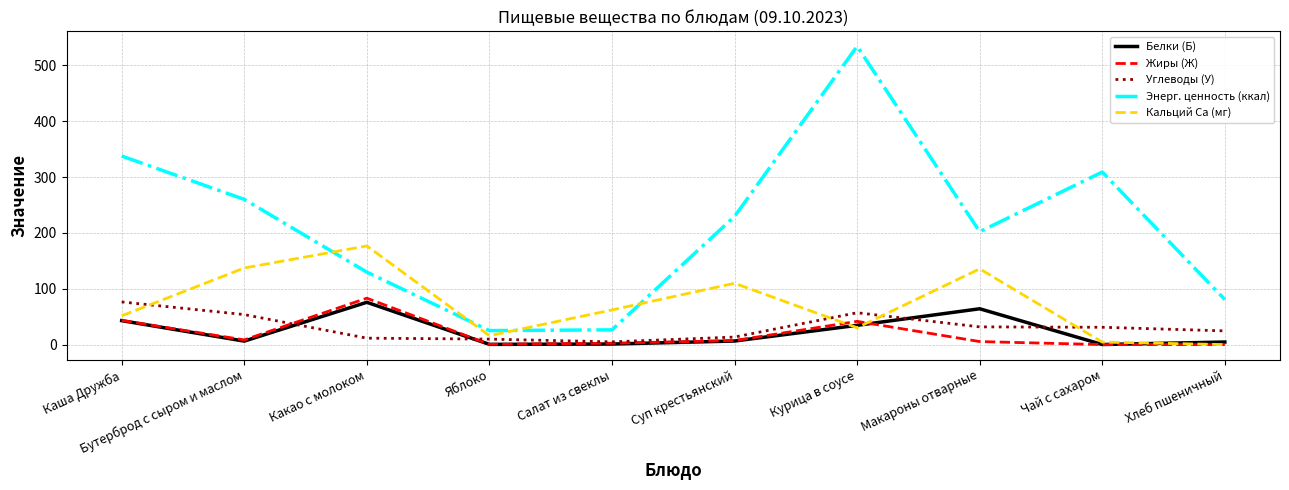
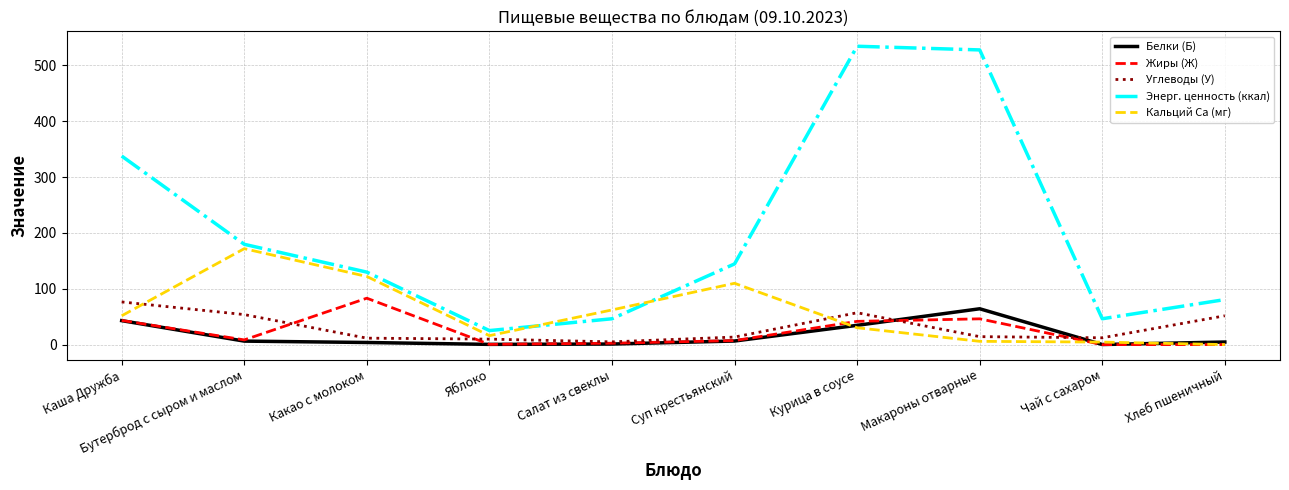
  {
    "Белки (Б)": {
-     "Какао с молоком": 80,
+     "Какао с молоком": 0,
      "Макароны отварные": 60,
      "Хлеб пшеничный": 0
    },
    "Жиры (Ж)": {
      "Какао с молоком": 80,
      "Курица в соусе": 40,
-     "Макароны отварные": 10
+     "Макароны отварные": 50
    },
    "Углеводы (У)": {
      "Каша Дружба": 80,
      "Бутерброд с сыром и маслом": 50,
      "Какао с молоком": 10,
      "Яблоко": 10,
      "Суп крестьянский": 10,
      "Курица в соусе": 60,
-     "Макароны отварные": 30,
-     "Чай с сахаром": 30,
-     "Хлеб пшеничный": 20
+     "Макароны отварные": 10,
+     "Чай с сахаром": 10,
+     "Хлеб пшеничный": 50
    },
    "Энерг. ценность (ккал)": {
      "Каша Дружба": 340,
-     "Бутерброд с сыром и маслом": 260,
+     "Бутерброд с сыром и маслом": 180,
      "Какао с молоком": 130,
      "Яблоко": 30,
-     "Салат из свеклы": 30,
-     "Суп крестьянский": 230,
+     "Салат из свеклы": 50,
+     "Суп крестьянский": 140,
      "Курица в соусе": 530,
-     "Макароны отварные": 200,
-     "Чай с сахаром": 310,
+     "Макароны отварные": 530,
+     "Чай с сахаром": 50,
      "Хлеб пшеничный": 80
    },
    "Кальций Ca (мг)": {
      "Каша Дружба": 50,
-     "Бутерброд с сыром и маслом": 140,
-     "Какао с молоком": 180,
+     "Бутерброд с сыром и маслом": 170,
+     "Какао с молоком": 120,
      "Яблоко": 20,
      "Салат из свеклы": 60,
      "Суп крестьянский": 110,
-     "Макароны отварные": 140
+     "Макароны отварные": 10
    }
  }
